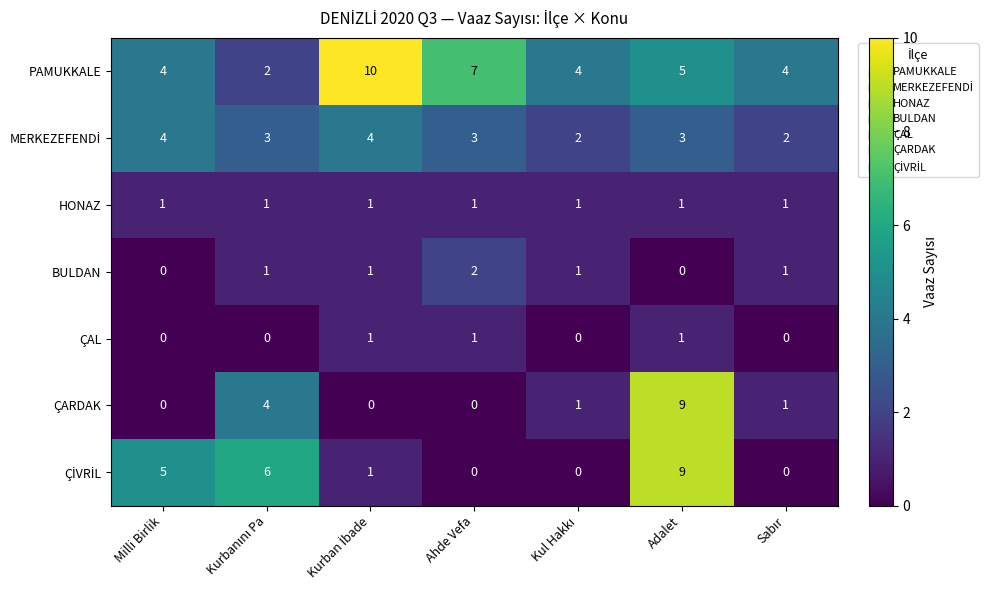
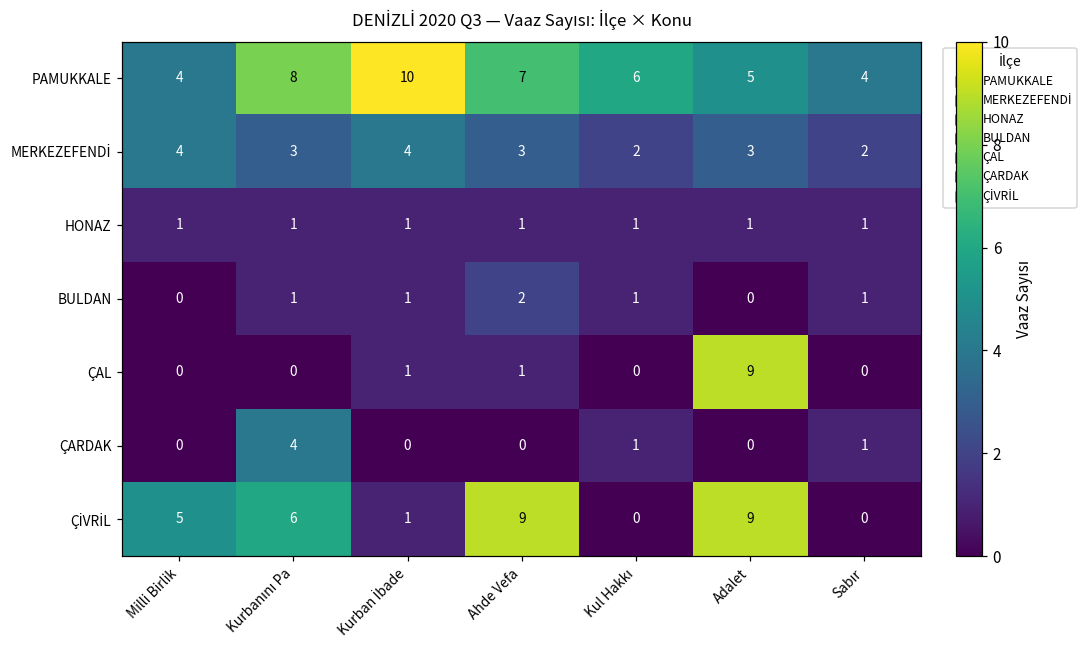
  {
    "PAMUKKALE": {
      "Milli Birlik": 4,
-     "Kurbanını Pa": 2,
+     "Kurbanını Pa": 8,
      "Kurban İbade": 10,
      "Ahde Vefa": 7,
-     "Kul Hakkı": 4,
+     "Kul Hakkı": 6,
      "Adalet": 5,
      "Sabır": 4
    },
    "MERKEZEFENDİ": {
      "Milli Birlik": 4,
      "Kurbanını Pa": 3,
      "Kurban İbade": 4,
      "Ahde Vefa": 3,
      "Kul Hakkı": 2,
      "Adalet": 3,
      "Sabır": 2
    },
    "HONAZ": {
      "Milli Birlik": 1,
      "Kurbanını Pa": 1,
      "Kurban İbade": 1,
      "Ahde Vefa": 1,
      "Kul Hakkı": 1,
      "Adalet": 1,
      "Sabır": 1
    },
    "BULDAN": {
      "Milli Birlik": 0,
      "Kurbanını Pa": 1,
      "Kurban İbade": 1,
      "Ahde Vefa": 2,
      "Kul Hakkı": 1,
      "Adalet": 0,
      "Sabır": 1
    },
    "ÇAL": {
      "Milli Birlik": 0,
      "Kurbanını Pa": 0,
      "Kurban İbade": 1,
      "Ahde Vefa": 1,
      "Kul Hakkı": 0,
-     "Adalet": 1,
+     "Adalet": 9,
      "Sabır": 0
    },
    "ÇARDAK": {
      "Milli Birlik": 0,
      "Kurbanını Pa": 4,
      "Kurban İbade": 0,
      "Ahde Vefa": 0,
      "Kul Hakkı": 1,
-     "Adalet": 9,
+     "Adalet": 0,
      "Sabır": 1
    },
    "ÇİVRİL": {
      "Milli Birlik": 5,
      "Kurbanını Pa": 6,
      "Kurban İbade": 1,
-     "Ahde Vefa": 0,
+     "Ahde Vefa": 9,
      "Kul Hakkı": 0,
      "Adalet": 9,
      "Sabır": 0
    }
  }
